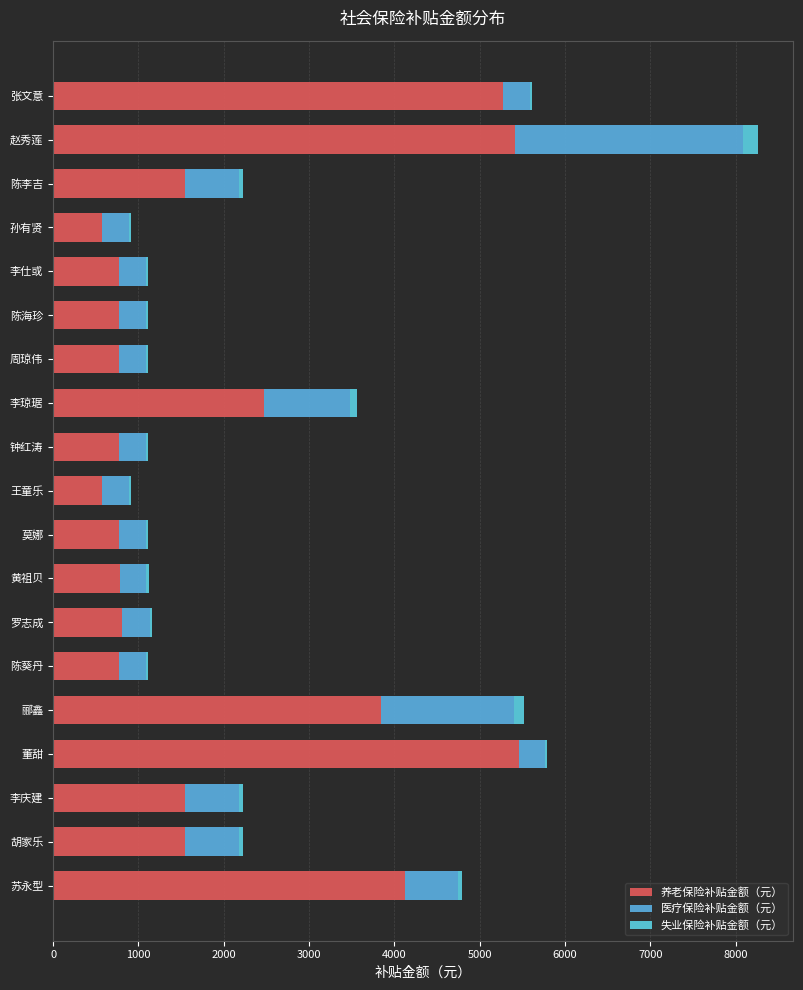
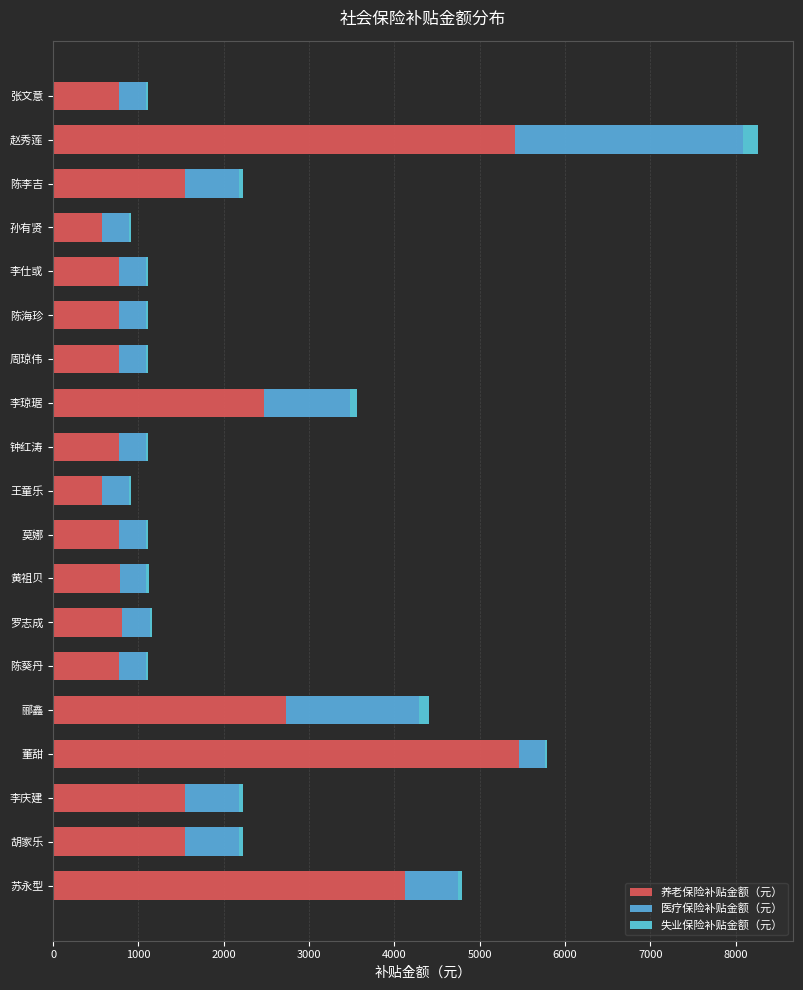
  {
    "养老保险补贴金额（元）": {
-     "张文意": 5300,
+     "张文意": 800,
      "赵秀莲": 5400,
      "陈李吉": 1500,
      "孙有贤": 600,
      "李仕或": 800,
      "陈海珍": 800,
      "周琼伟": 800,
      "李琼琚": 2500,
      "钟红涛": 800,
      "王童乐": 600,
      "莫娜": 800,
      "黄祖贝": 800,
      "罗志成": 800,
      "陈葵丹": 800,
-     "郦鑫": 3800,
+     "郦鑫": 2700,
      "董甜": 5500,
      "李庆建": 1500,
      "胡家乐": 1500,
      "苏永型": 4100
    }
  }
